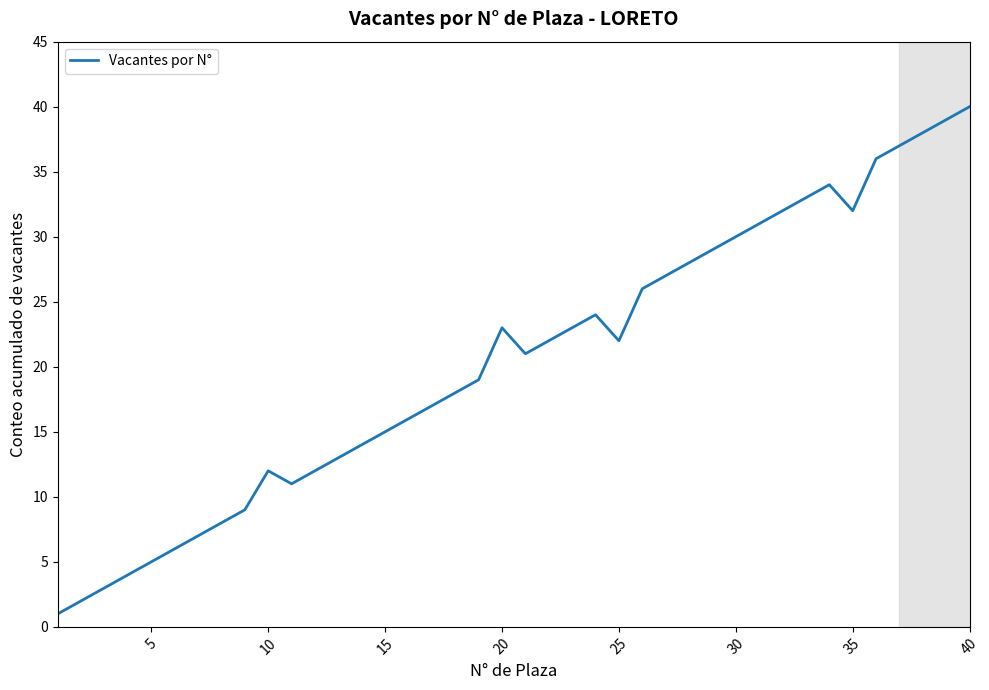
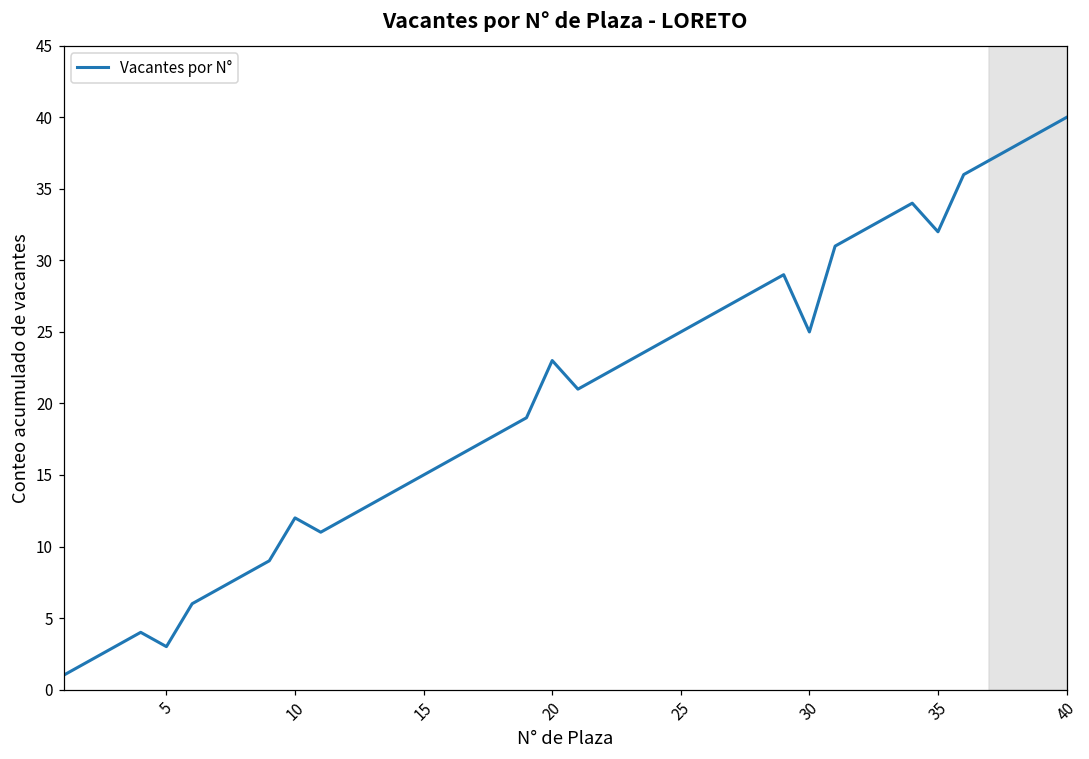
  {
-   "5": 5,
+   "5": 3,
    "10": 12,
    "15": 15,
    "20": 23,
-   "25": 22,
-   "30": 30,
+   "25": 25,
+   "30": 25,
    "35": 32,
    "40": 40
  }
